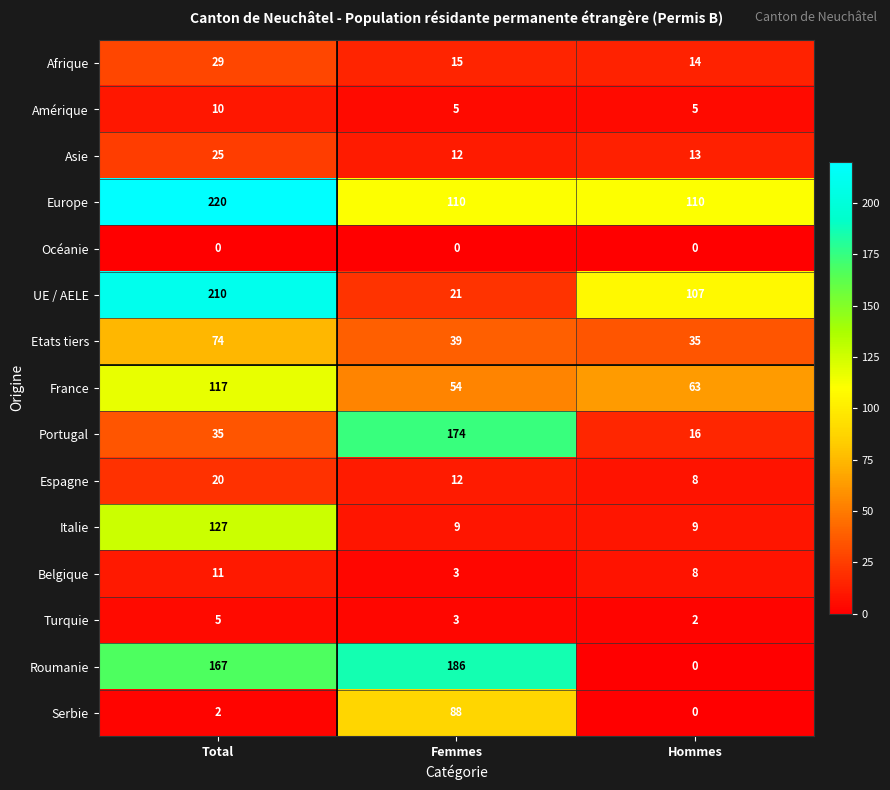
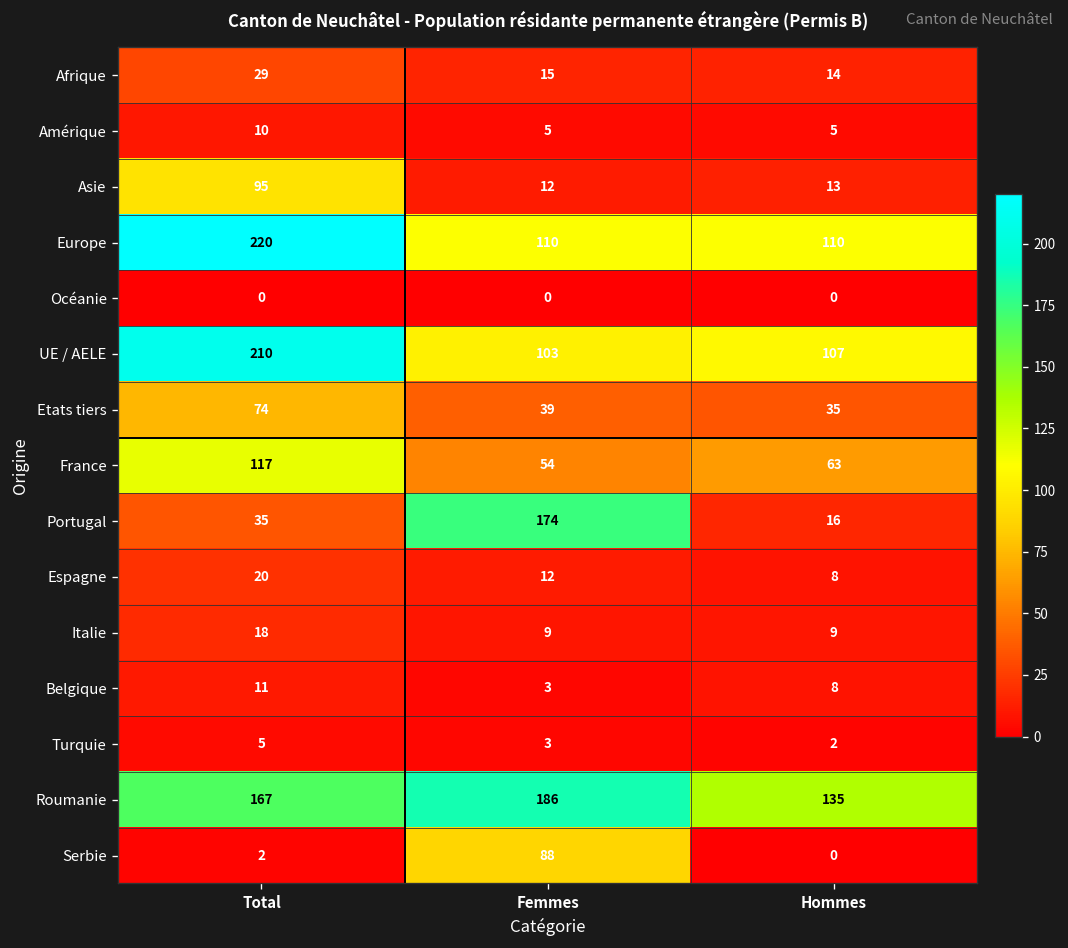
  {
    "Afrique": {
      "Total": 29,
      "Femmes": 15,
      "Hommes": 14
    },
    "Amérique": {
      "Total": 10,
      "Femmes": 5,
      "Hommes": 5
    },
    "Asie": {
-     "Total": 25,
+     "Total": 95,
      "Femmes": 12,
      "Hommes": 13
    },
    "Europe": {
      "Total": 220,
      "Femmes": 110,
      "Hommes": 110
    },
    "Océanie": {
      "Total": 0,
      "Femmes": 0,
      "Hommes": 0
    },
    "UE / AELE": {
      "Total": 210,
-     "Femmes": 21,
+     "Femmes": 103,
      "Hommes": 107
    },
    "Etats tiers": {
      "Total": 74,
      "Femmes": 39,
      "Hommes": 35
    },
    "France": {
      "Total": 117,
      "Femmes": 54,
      "Hommes": 63
    },
    "Portugal": {
      "Total": 35,
      "Femmes": 174,
      "Hommes": 16
    },
    "Espagne": {
      "Total": 20,
      "Femmes": 12,
      "Hommes": 8
    },
    "Italie": {
-     "Total": 127,
+     "Total": 18,
      "Femmes": 9,
      "Hommes": 9
    },
    "Belgique": {
      "Total": 11,
      "Femmes": 3,
      "Hommes": 8
    },
    "Turquie": {
      "Total": 5,
      "Femmes": 3,
      "Hommes": 2
    },
    "Roumanie": {
      "Total": 167,
      "Femmes": 186,
-     "Hommes": 0
+     "Hommes": 135
    },
    "Serbie": {
      "Total": 2,
      "Femmes": 88,
      "Hommes": 0
    }
  }
